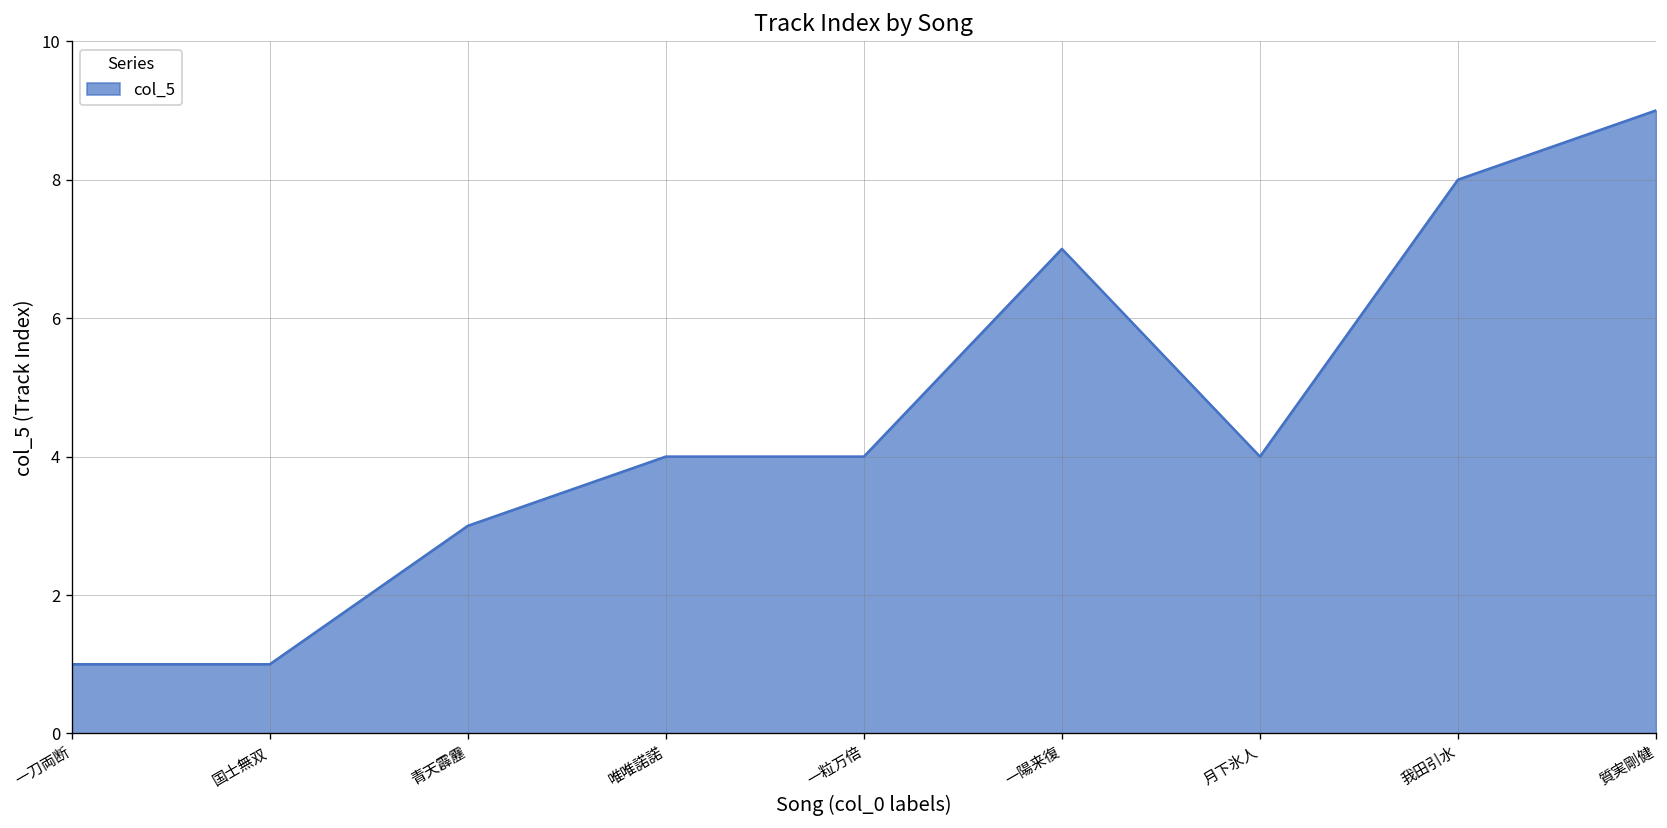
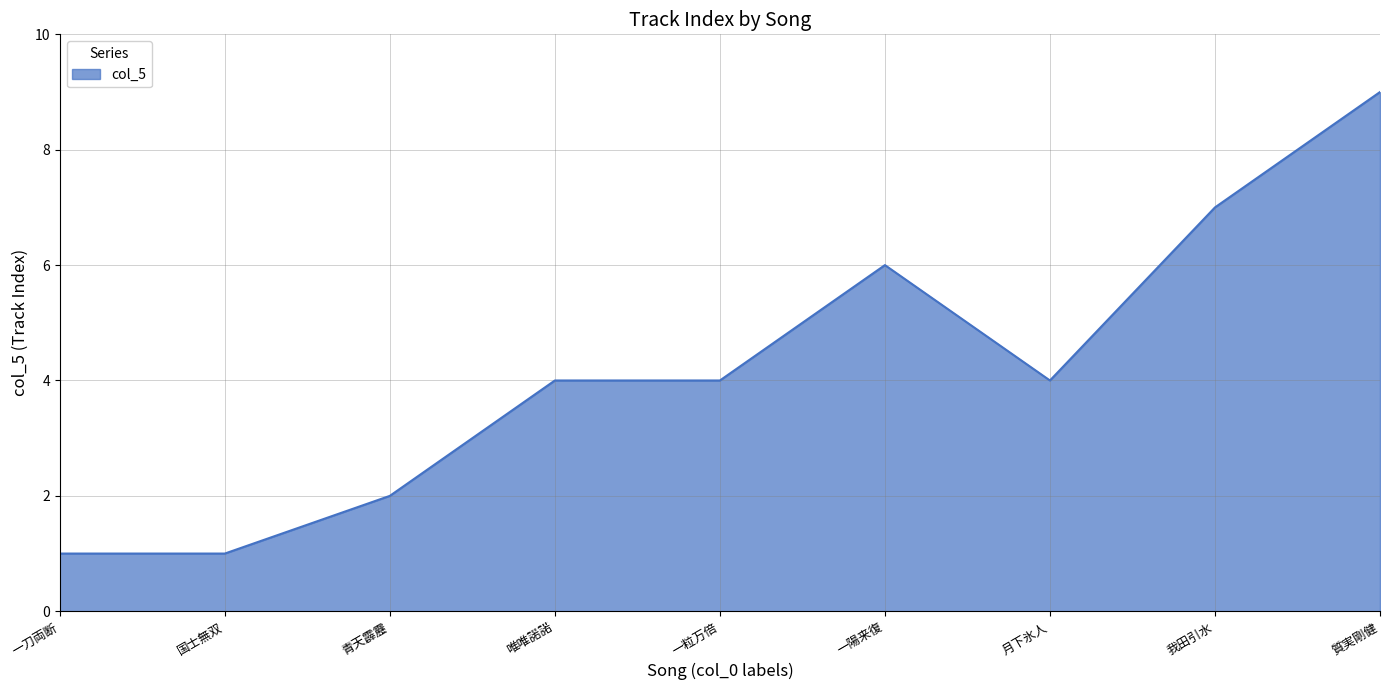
  {
    "一刀両断": 1,
    "国士無双": 1,
-   "青天霹靂": 3,
+   "青天霹靂": 2,
    "唯唯諾諾": 4,
    "一粒万倍": 4,
-   "一陽来復": 7,
+   "一陽来復": 6,
    "月下氷人": 4,
-   "我田引水": 8,
+   "我田引水": 7,
    "質実剛健": 9
  }
